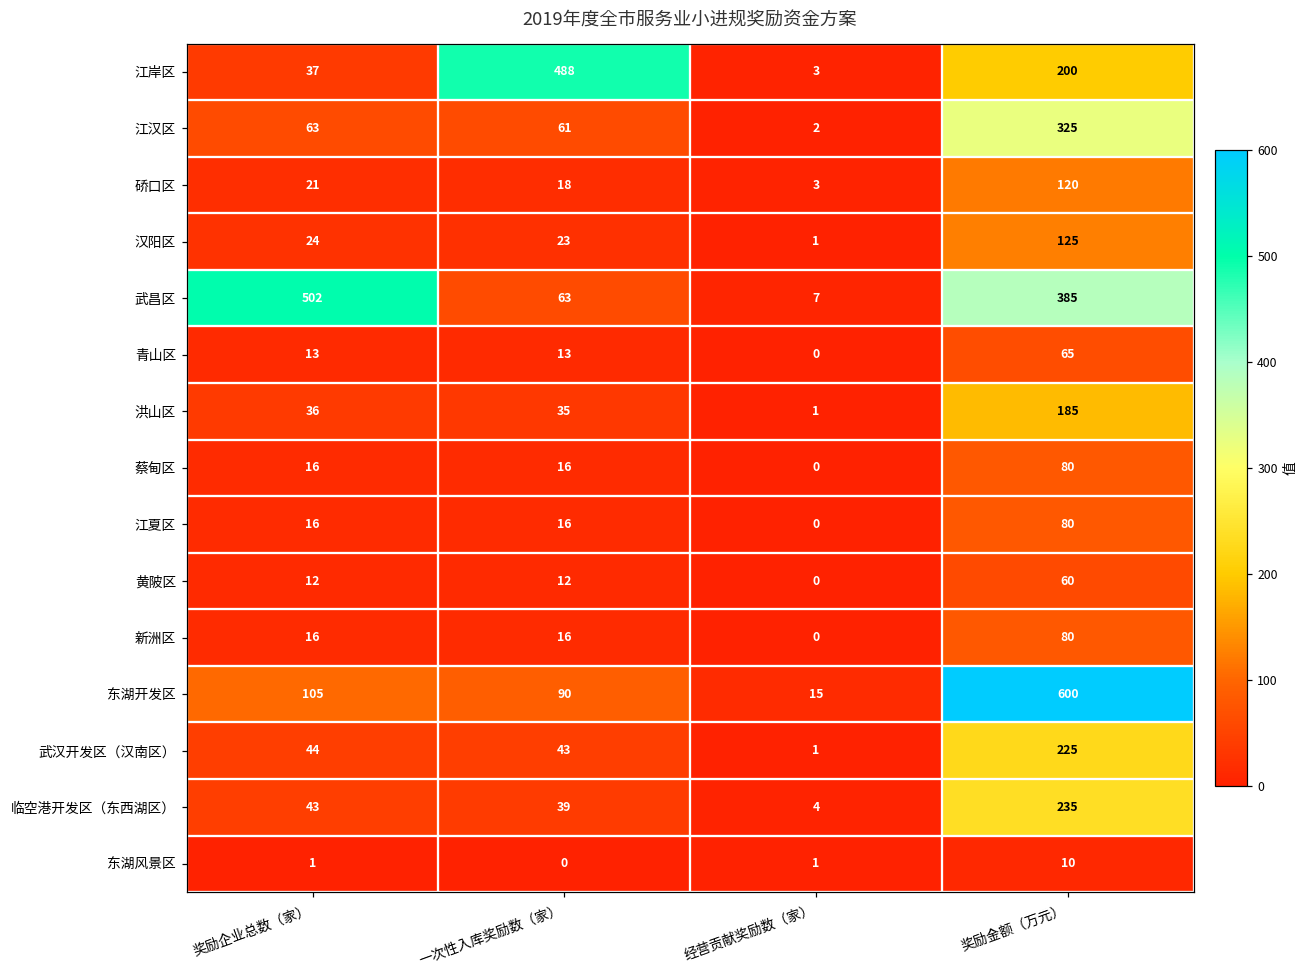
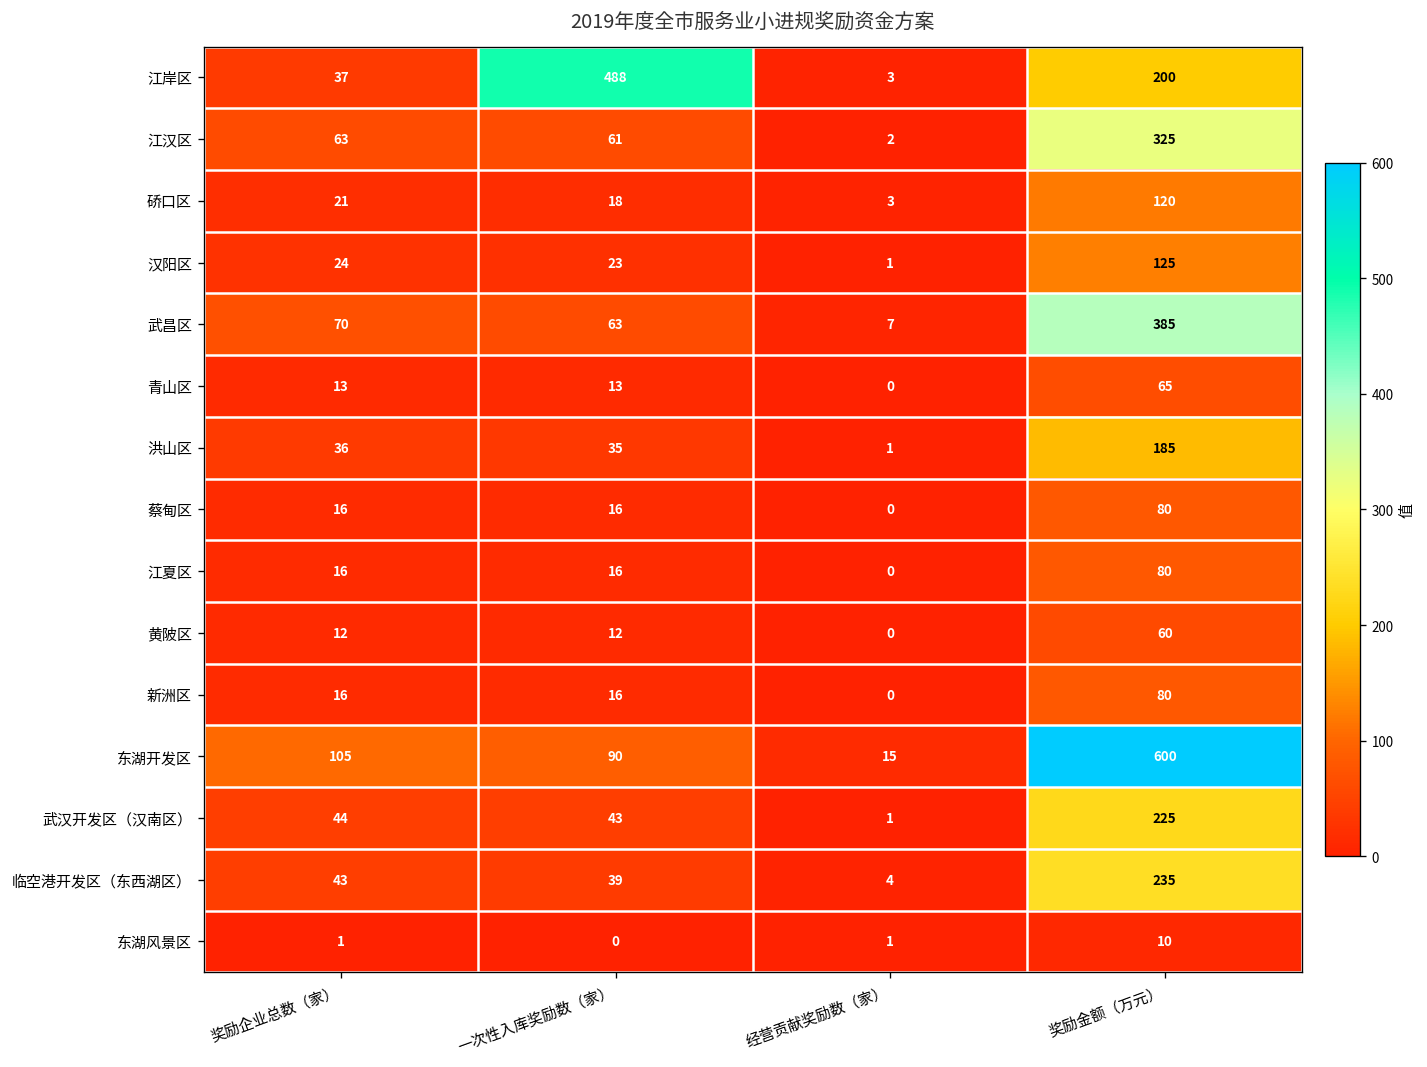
  {
    "江岸区": {
      "奖励企业总数（家）": 37,
      "一次性入库奖励数（家）": 488,
      "经营贡献奖励数（家）": 3,
      "奖励金额（万元）": 200
    },
    "江汉区": {
      "奖励企业总数（家）": 63,
      "一次性入库奖励数（家）": 61,
      "经营贡献奖励数（家）": 2,
      "奖励金额（万元）": 325
    },
    "硚口区": {
      "奖励企业总数（家）": 21,
      "一次性入库奖励数（家）": 18,
      "经营贡献奖励数（家）": 3,
      "奖励金额（万元）": 120
    },
    "汉阳区": {
      "奖励企业总数（家）": 24,
      "一次性入库奖励数（家）": 23,
      "经营贡献奖励数（家）": 1,
      "奖励金额（万元）": 125
    },
    "武昌区": {
-     "奖励企业总数（家）": 502,
+     "奖励企业总数（家）": 70,
      "一次性入库奖励数（家）": 63,
      "经营贡献奖励数（家）": 7,
      "奖励金额（万元）": 385
    },
    "青山区": {
      "奖励企业总数（家）": 13,
      "一次性入库奖励数（家）": 13,
      "经营贡献奖励数（家）": 0,
      "奖励金额（万元）": 65
    },
    "洪山区": {
      "奖励企业总数（家）": 36,
      "一次性入库奖励数（家）": 35,
      "经营贡献奖励数（家）": 1,
      "奖励金额（万元）": 185
    },
    "蔡甸区": {
      "奖励企业总数（家）": 16,
      "一次性入库奖励数（家）": 16,
      "经营贡献奖励数（家）": 0,
      "奖励金额（万元）": 80
    },
    "江夏区": {
      "奖励企业总数（家）": 16,
      "一次性入库奖励数（家）": 16,
      "经营贡献奖励数（家）": 0,
      "奖励金额（万元）": 80
    },
    "黄陂区": {
      "奖励企业总数（家）": 12,
      "一次性入库奖励数（家）": 12,
      "经营贡献奖励数（家）": 0,
      "奖励金额（万元）": 60
    },
    "新洲区": {
      "奖励企业总数（家）": 16,
      "一次性入库奖励数（家）": 16,
      "经营贡献奖励数（家）": 0,
      "奖励金额（万元）": 80
    },
    "东湖开发区": {
      "奖励企业总数（家）": 105,
      "一次性入库奖励数（家）": 90,
      "经营贡献奖励数（家）": 15,
      "奖励金额（万元）": 600
    },
    "武汉开发区（汉南区）": {
      "奖励企业总数（家）": 44,
      "一次性入库奖励数（家）": 43,
      "经营贡献奖励数（家）": 1,
      "奖励金额（万元）": 225
    },
    "临空港开发区（东西湖区）": {
      "奖励企业总数（家）": 43,
      "一次性入库奖励数（家）": 39,
      "经营贡献奖励数（家）": 4,
      "奖励金额（万元）": 235
    },
    "东湖风景区": {
      "奖励企业总数（家）": 1,
      "一次性入库奖励数（家）": 0,
      "经营贡献奖励数（家）": 1,
      "奖励金额（万元）": 10
    }
  }
